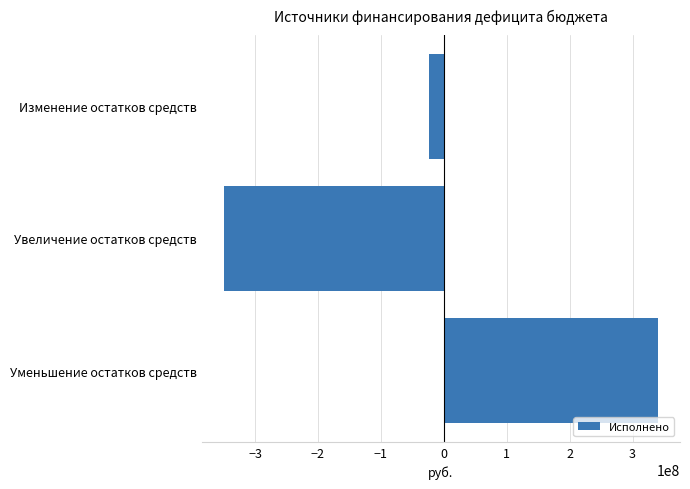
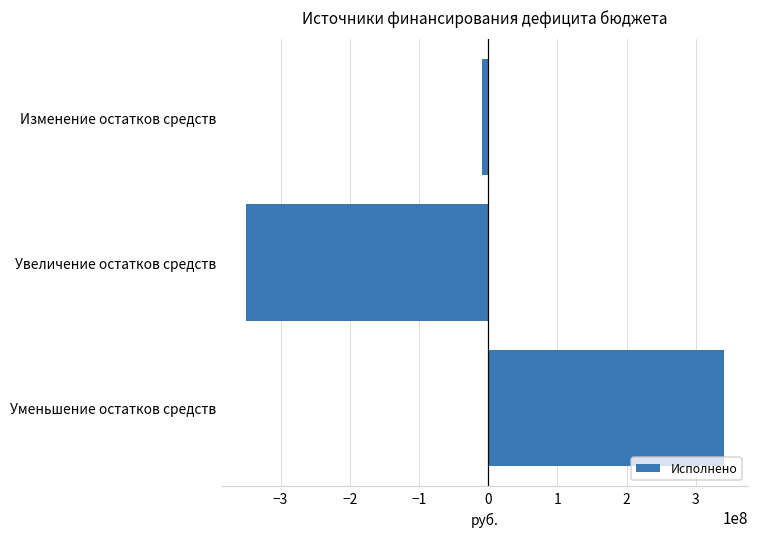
  {
-   "Изменение остатков средств": -20000000,
+   "Изменение остатков средств": -10000000,
    "Увеличение остатков средств": -350000000,
    "Уменьшение остатков средств": 340000000
  }
